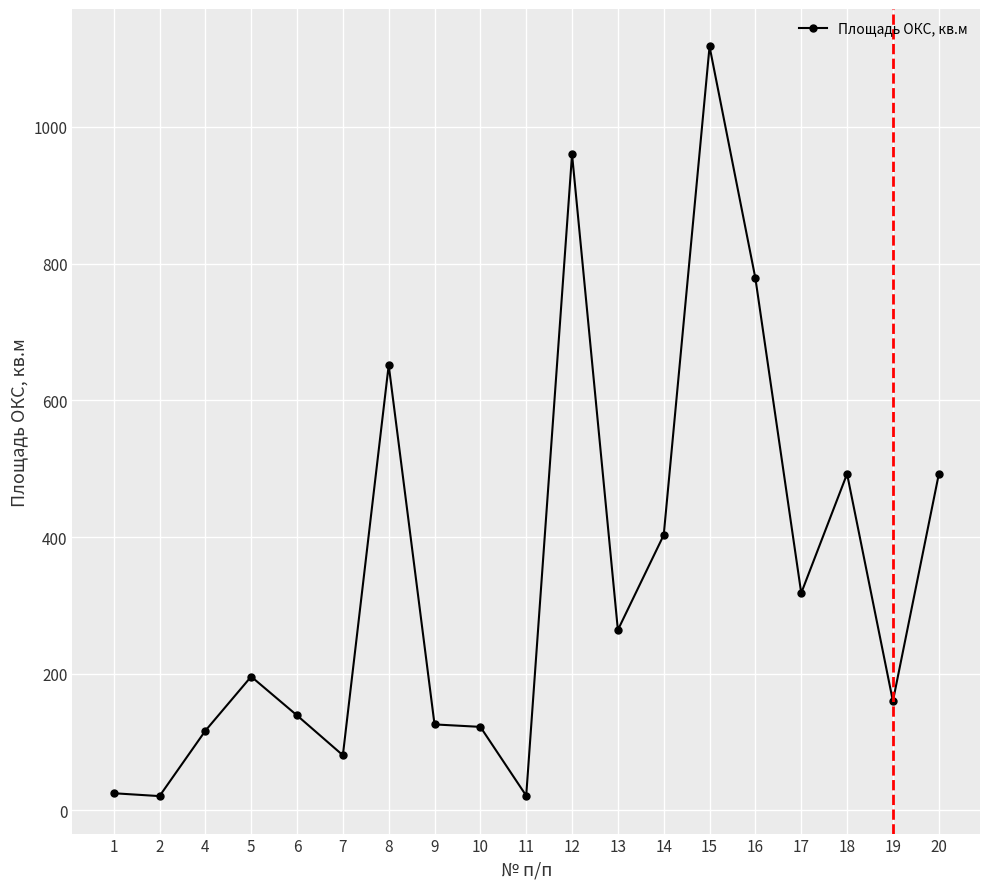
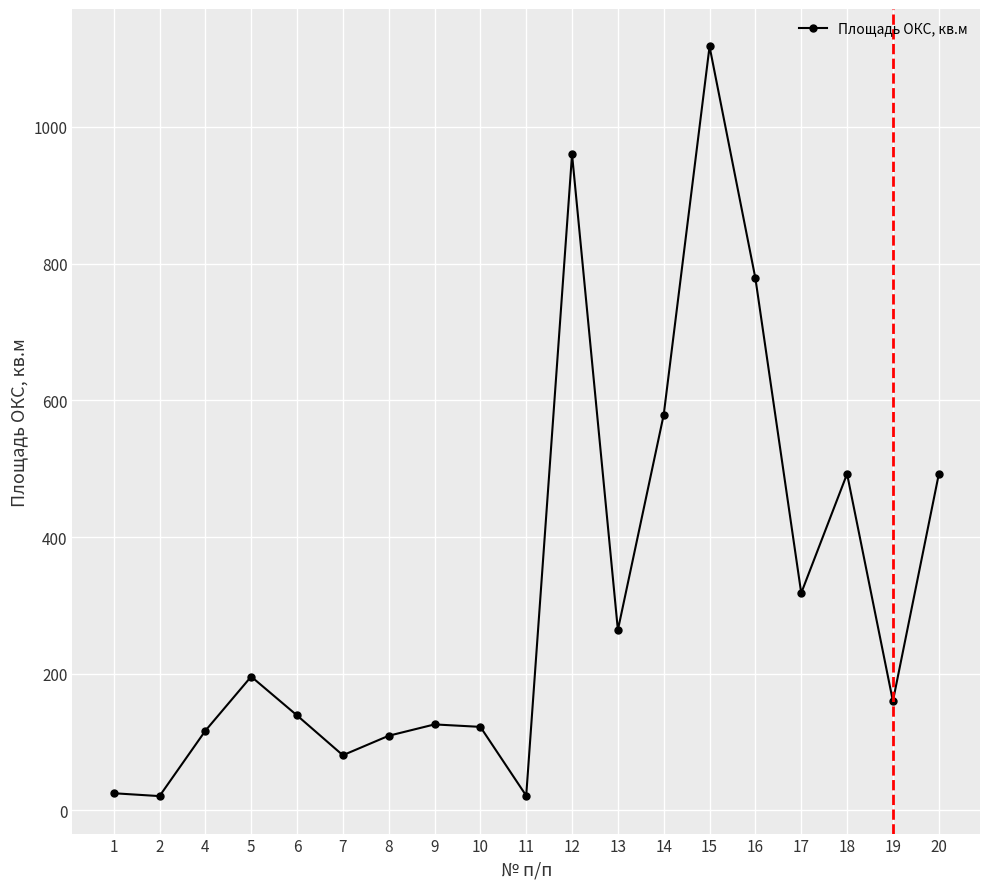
  {
    "1": 30,
    "2": 20,
    "4": 120,
    "5": 200,
    "6": 140,
    "7": 80,
-   "8": 650,
+   "8": 110,
    "9": 130,
    "10": 120,
    "11": 20,
    "12": 960,
    "13": 260,
-   "14": 400,
+   "14": 580,
    "15": 1120,
    "16": 780,
    "17": 320,
    "18": 490,
    "19": 160,
    "20": 490
  }
